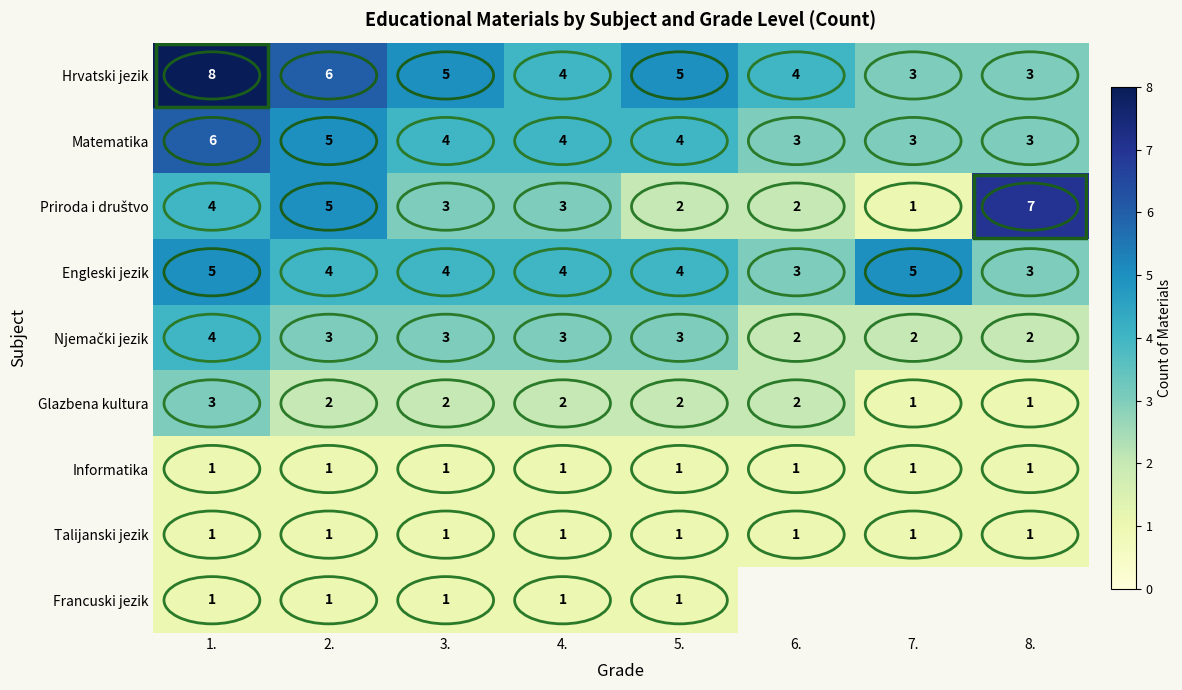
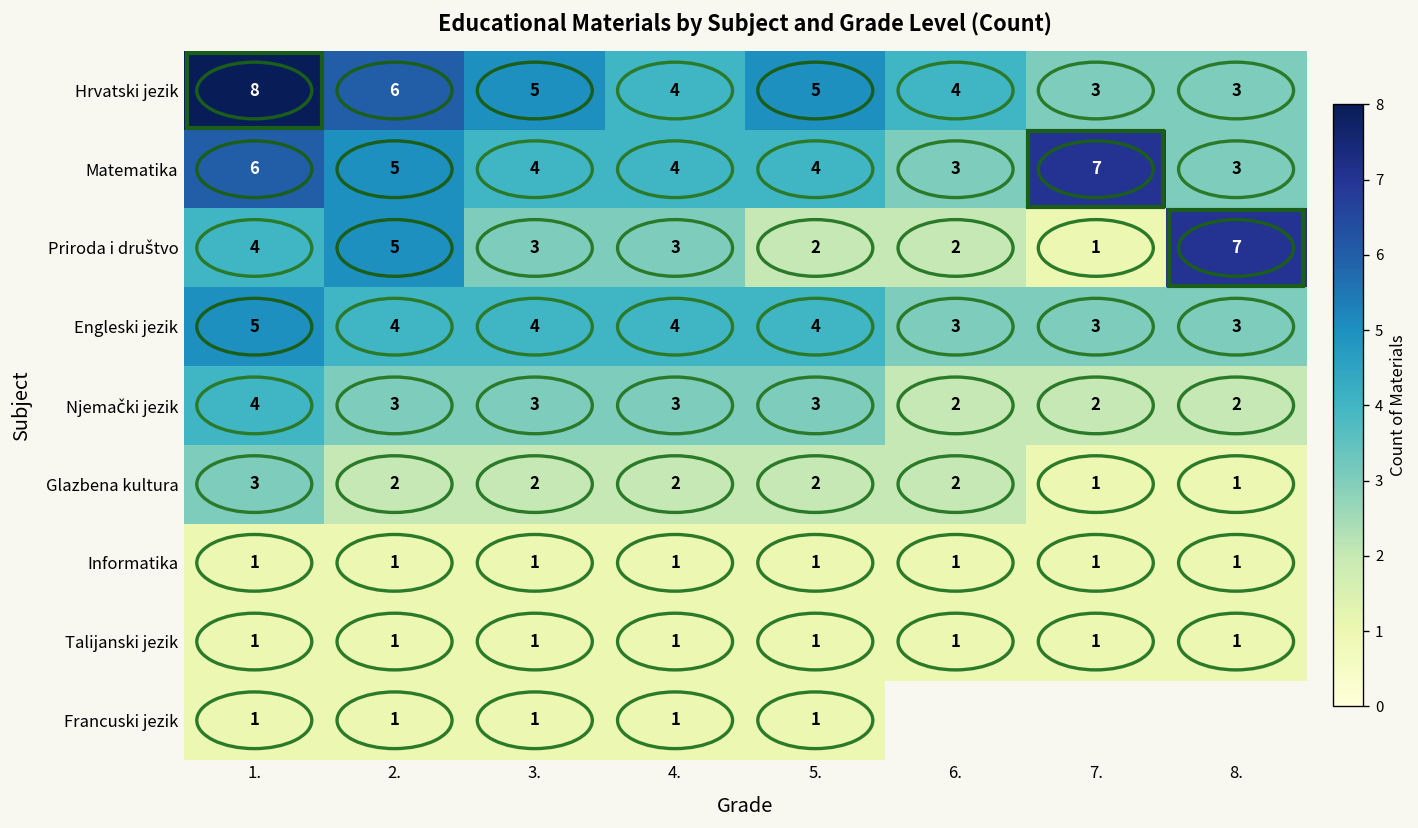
  {
    "Hrvatski jezik": {
      "1.": 8,
      "2.": 6,
      "3.": 5,
      "4.": 4,
      "5.": 5,
      "6.": 4,
      "7.": 3,
      "8.": 3
    },
    "Matematika": {
      "1.": 6,
      "2.": 5,
      "3.": 4,
      "4.": 4,
      "5.": 4,
      "6.": 3,
-     "7.": 3,
+     "7.": 7,
      "8.": 3
    },
    "Priroda i društvo": {
      "1.": 4,
      "2.": 5,
      "3.": 3,
      "4.": 3,
      "5.": 2,
      "6.": 2,
      "7.": 1,
      "8.": 7
    },
    "Engleski jezik": {
      "1.": 5,
      "2.": 4,
      "3.": 4,
      "4.": 4,
      "5.": 4,
      "6.": 3,
-     "7.": 5,
+     "7.": 3,
      "8.": 3
    },
    "Njemački jezik": {
      "1.": 4,
      "2.": 3,
      "3.": 3,
      "4.": 3,
      "5.": 3,
      "6.": 2,
      "7.": 2,
      "8.": 2
    },
    "Glazbena kultura": {
      "1.": 3,
      "2.": 2,
      "3.": 2,
      "4.": 2,
      "5.": 2,
      "6.": 2,
      "7.": 1,
      "8.": 1
    },
    "Informatika": {
      "1.": 1,
      "2.": 1,
      "3.": 1,
      "4.": 1,
      "5.": 1,
      "6.": 1,
      "7.": 1,
      "8.": 1
    },
    "Talijanski jezik": {
      "1.": 1,
      "2.": 1,
      "3.": 1,
      "4.": 1,
      "5.": 1,
      "6.": 1,
      "7.": 1,
      "8.": 1
    },
    "Francuski jezik": {
      "1.": 1,
      "2.": 1,
      "3.": 1,
      "4.": 1,
      "5.": 1
    }
  }
